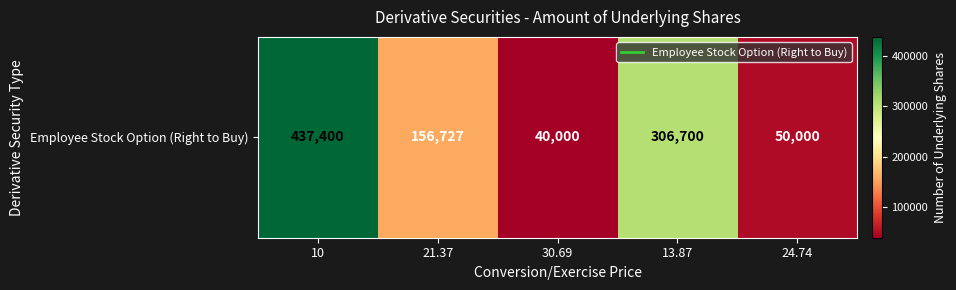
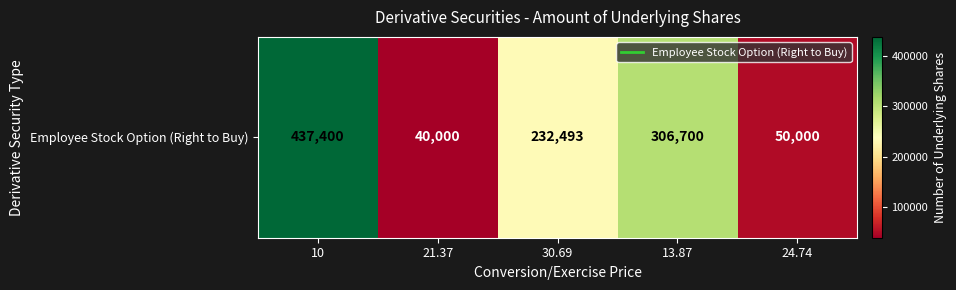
  {
    "Employee Stock Option (Right to Buy)": {
      "10": "437,400",
-     "21.37": "156,727",
-     "30.69": "40,000",
+     "21.37": "40,000",
+     "30.69": "232,493",
      "13.87": "306,700",
      "24.74": "50,000"
    }
  }
